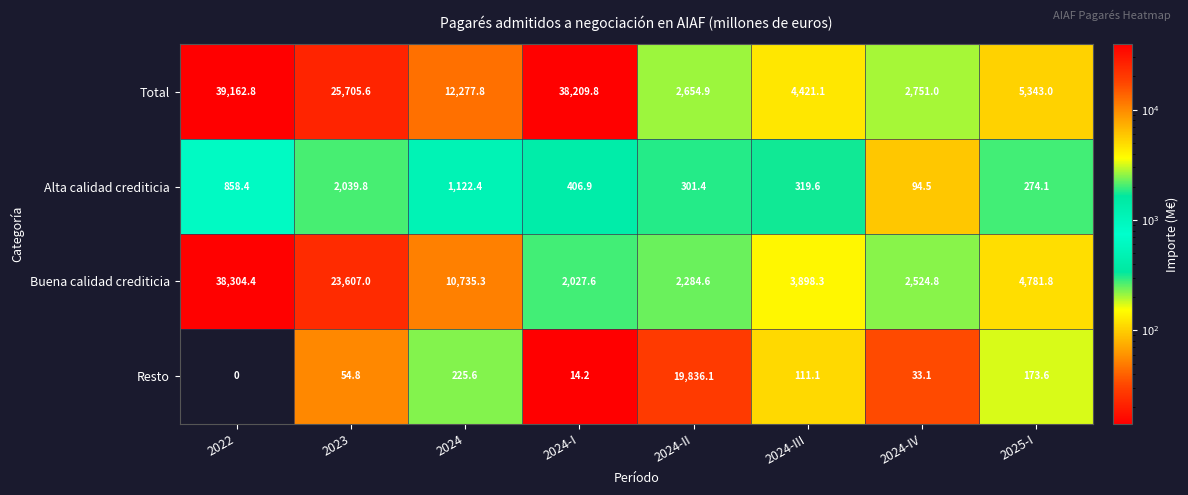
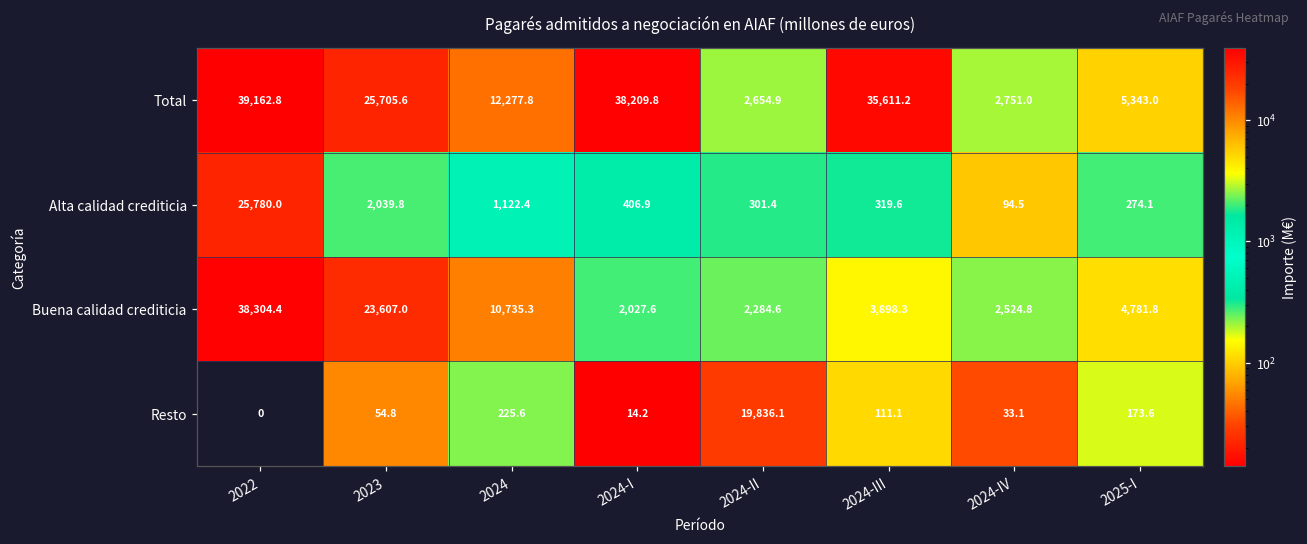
  {
    "Total": {
      "2022": "39,162.8",
      "2023": "25,705.6",
      "2024": "12,277.8",
      "2024-I": "38,209.8",
      "2024-II": "2,654.9",
-     "2024-III": "4,421.1",
+     "2024-III": "35,611.2",
      "2024-IV": "2,751.0",
      "2025-I": "5,343.0"
    },
    "Alta calidad crediticia": {
-     "2022": "858.4",
+     "2022": "25,780.0",
      "2023": "2,039.8",
      "2024": "1,122.4",
      "2024-I": "406.9",
      "2024-II": "301.4",
      "2024-III": "319.6",
      "2024-IV": "94.5",
      "2025-I": "274.1"
    },
    "Buena calidad crediticia": {
      "2022": "38,304.4",
      "2023": "23,607.0",
      "2024": "10,735.3",
      "2024-I": "2,027.6",
      "2024-II": "2,284.6",
      "2024-III": "3,898.3",
      "2024-IV": "2,524.8",
      "2025-I": "4,781.8"
    },
    "Resto": {
      "2022": "0",
      "2023": "54.8",
      "2024": "225.6",
      "2024-I": "14.2",
      "2024-II": "19,836.1",
      "2024-III": "111.1",
      "2024-IV": "33.1",
      "2025-I": "173.6"
    }
  }
